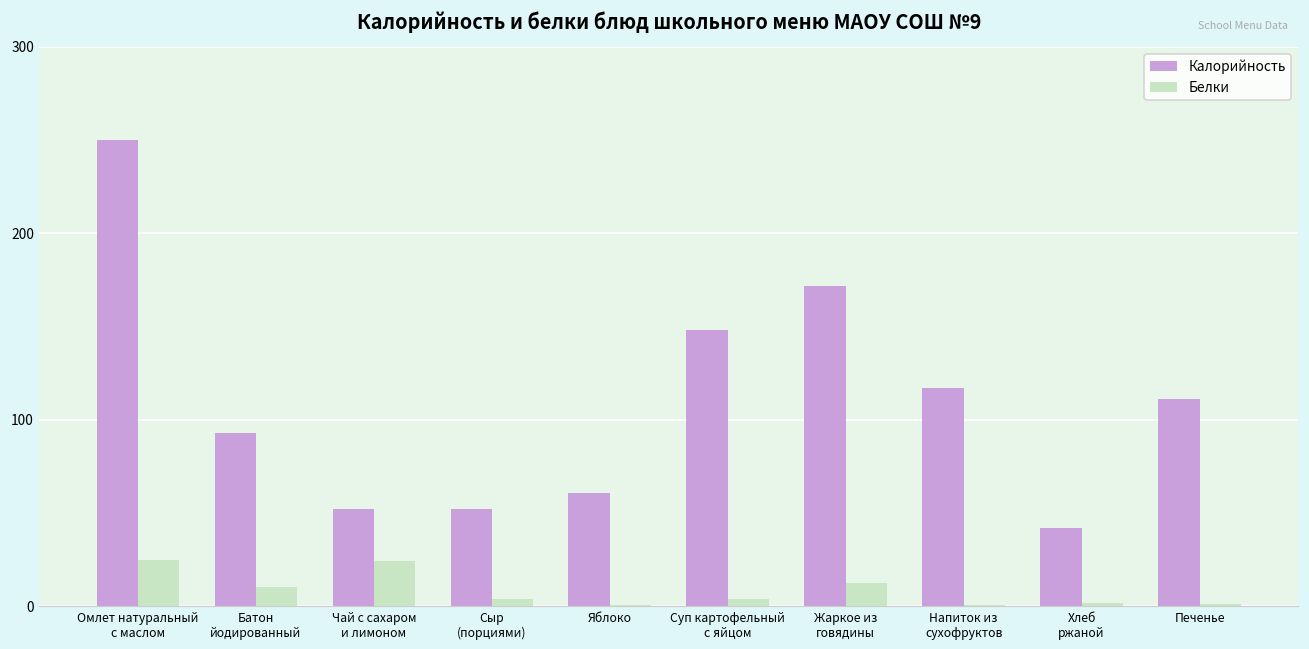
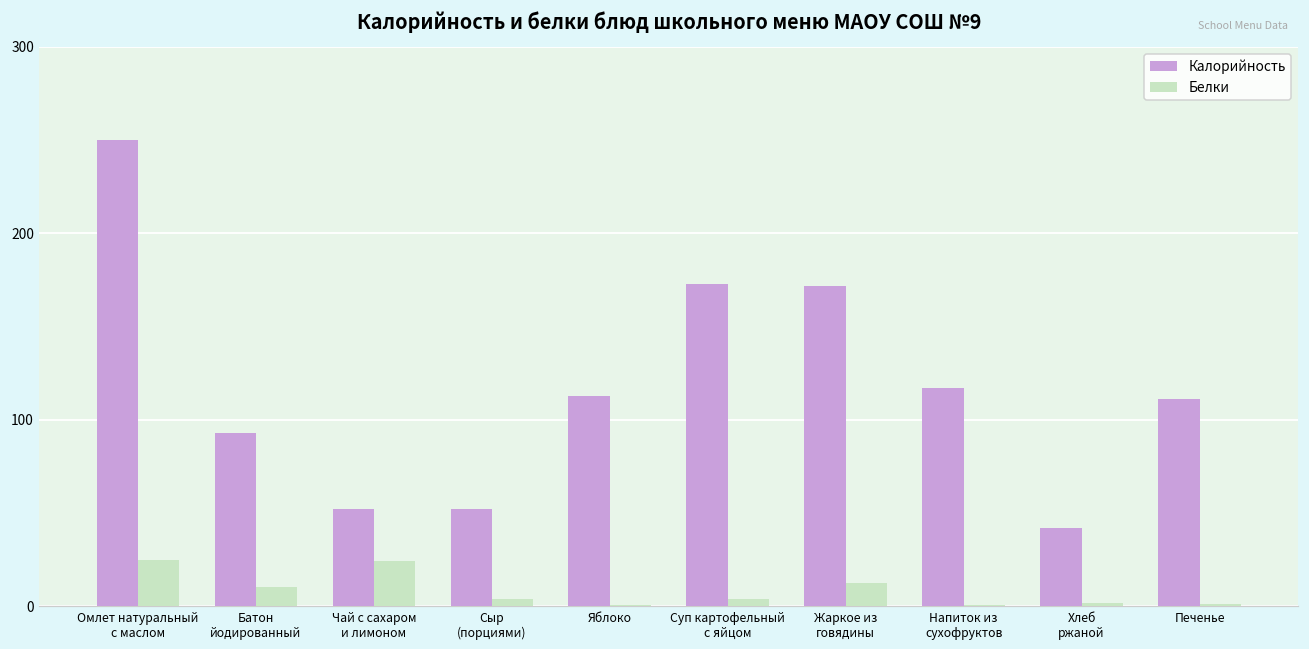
  {
    "Калорийность": {
      "Омлет натуральный с маслом": 250,
      "Батон йодированный": 93,
      "Чай с сахаром и лимоном": 52,
      "Сыр (порциями)": 52,
-     "Яблоко": 61,
-     "Суп картофельный с яйцом": 148,
+     "Яблоко": 113,
+     "Суп картофельный с яйцом": 173,
      "Жаркое из говядины": 172,
      "Напиток из сухофруктов": 117,
      "Хлеб ржаной": 42,
      "Печенье": 111
    },
    "Белки": {
      "Омлет натуральный с маслом": 25,
      "Батон йодированный": 10,
      "Чай с сахаром и лимоном": 24,
      "Сыр (порциями)": 4,
      "Суп картофельный с яйцом": 4,
      "Жаркое из говядины": 13,
      "Хлеб ржаной": 2
    }
  }
